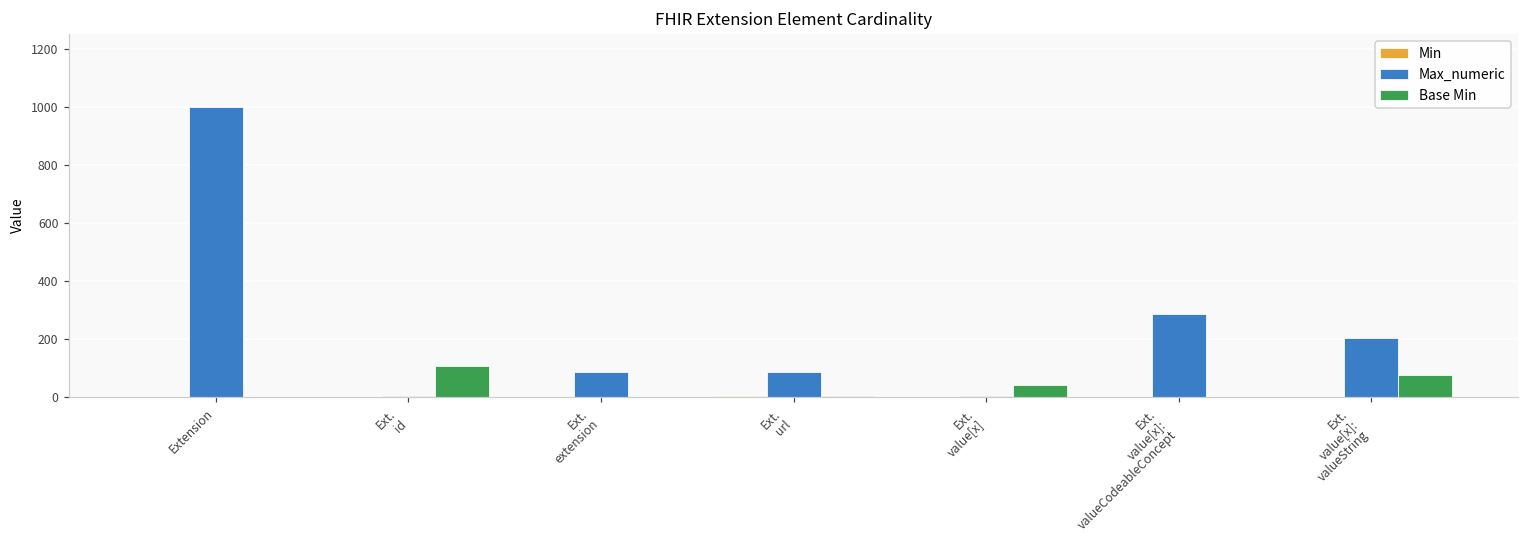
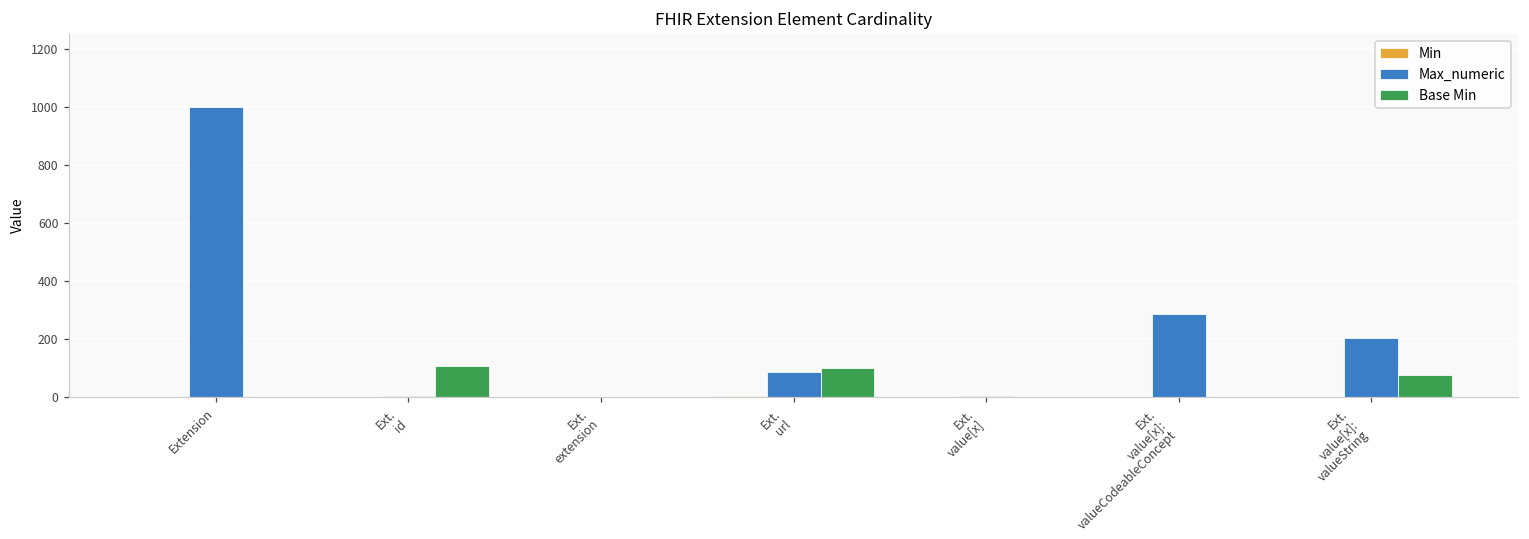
  {
    "Min": {
      "Extension": 0,
      "Ext. id": 0,
      "Ext. extension": 0,
      "Ext. value[x]": 0,
      "Ext. value[x]: valueCodeableConcept": 0,
      "Ext. value[x]: valueString": 0
    },
    "Max_numeric": {
      "Extension": 1000,
-     "Ext. extension": 80,
+     "Ext. extension": 0,
      "Ext. url": 90,
      "Ext. value[x]: valueCodeableConcept": 280,
      "Ext. value[x]: valueString": 200
    },
    "Base Min": {
      "Extension": 0,
      "Ext. id": 110,
      "Ext. extension": 0,
-     "Ext. url": 0,
-     "Ext. value[x]": 40,
+     "Ext. url": 100,
+     "Ext. value[x]": 0,
      "Ext. value[x]: valueCodeableConcept": 0,
      "Ext. value[x]: valueString": 70
    }
  }
